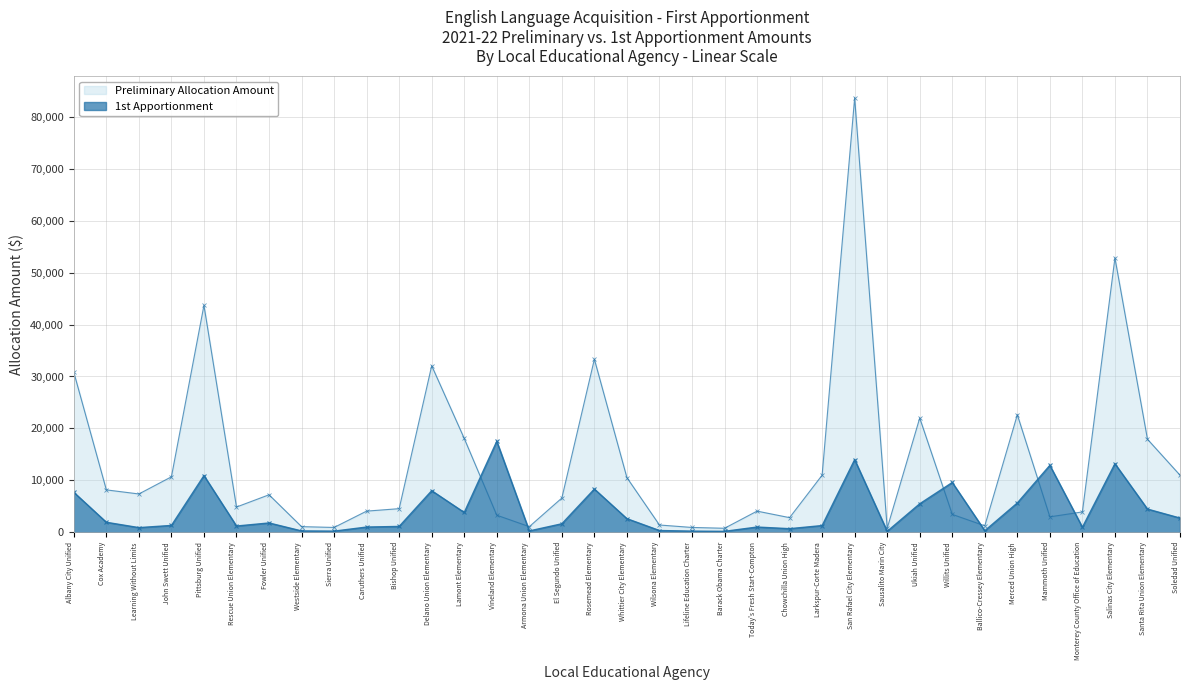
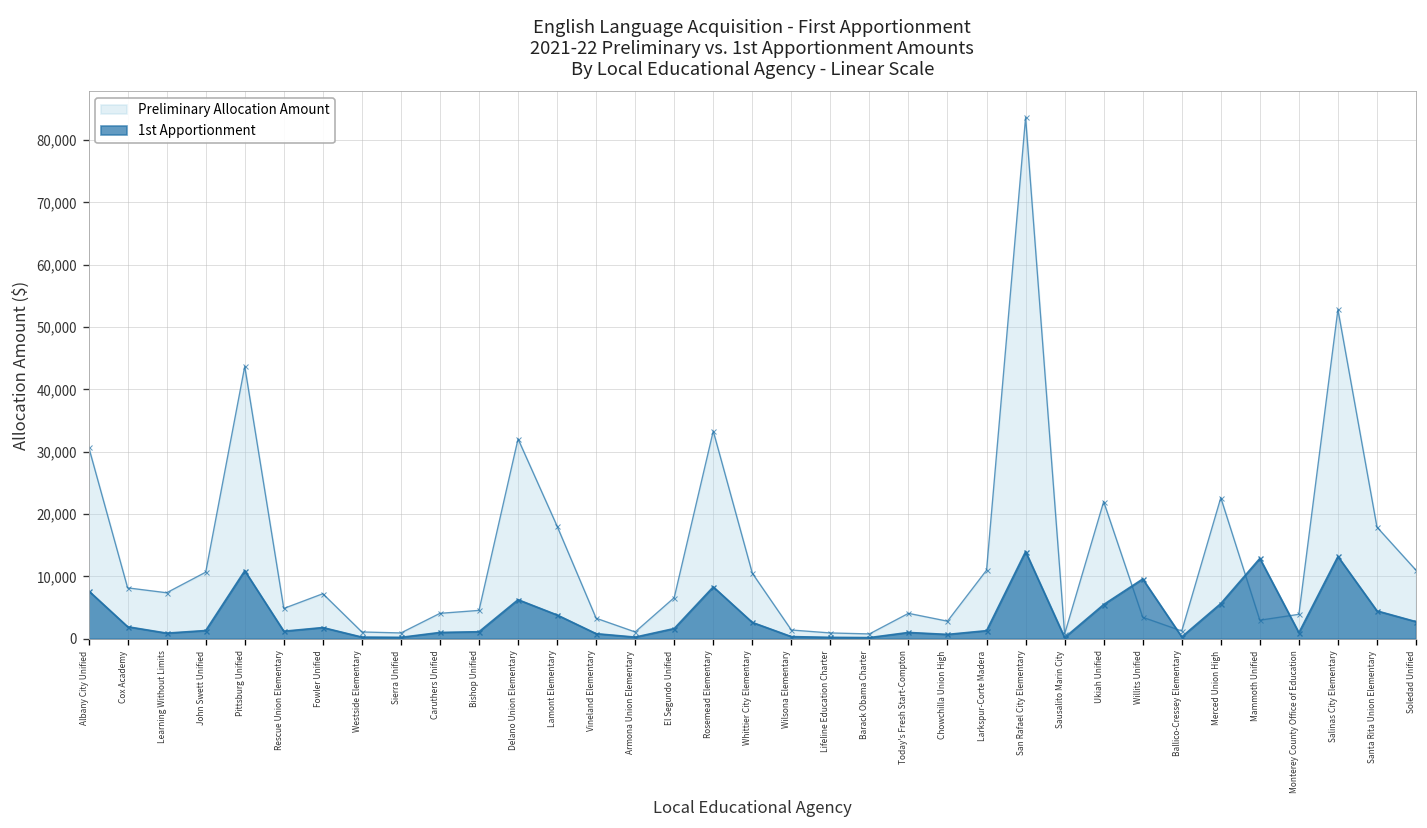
  {
    "Preliminary Allocation Amount": {
      "Albany City Unified": "31,000",
      "Cox Academy": "8,000",
      "Learning Without Limits": "7,000",
      "John Swett Unified": "11,000",
      "Pittsburg Unified": "44,000",
      "Rescue Union Elementary": "5,000",
      "Fowler Unified": "7,000",
      "Westside Elementary": "1,000",
      "Sierra Unified": "1,000",
      "Caruthers Unified": "4,000",
      "Bishop Unified": "5,000",
      "Delano Union Elementary": "32,000",
      "Lamont Elementary": "18,000",
      "Vineland Elementary": "3,000",
      "Armona Union Elementary": "1,000",
      "El Segundo Unified": "7,000",
      "Rosemead Elementary": "33,000",
      "Whittier City Elementary": "11,000",
      "Wilsona Elementary": "1,000",
      "Lifeline Education Charter": "1,000",
      "Barack Obama Charter": "1,000",
      "Today's Fresh Start-Compton": "4,000",
      "Chowchilla Union High": "3,000",
      "Larkspur-Corte Madera": "11,000",
      "San Rafael City Elementary": "84,000",
      "Sausalito Marin City": "1,000",
      "Ukiah Unified": "22,000",
      "Willits Unified": "3,000",
      "Ballico-Cressey Elementary": "1,000",
      "Merced Union High": "23,000",
      "Mammoth Unified": "3,000",
      "Monterey County Office of Education": "4,000",
      "Salinas City Elementary": "53,000",
      "Santa Rita Union Elementary": "18,000",
      "Soledad Unified": "11,000"
    },
    "1st Apportionment": {
      "Albany City Unified": "8,000",
      "Cox Academy": "2,000",
      "Learning Without Limits": "1,000",
      "John Swett Unified": "1,000",
      "Pittsburg Unified": "11,000",
      "Rescue Union Elementary": "1,000",
      "Fowler Unified": "2,000",
      "Westside Elementary": "0",
      "Sierra Unified": "0",
      "Caruthers Unified": "1,000",
      "Bishop Unified": "1,000",
-     "Delano Union Elementary": "8,000",
+     "Delano Union Elementary": "6,000",
      "Lamont Elementary": "4,000",
-     "Vineland Elementary": "18,000",
+     "Vineland Elementary": "1,000",
      "Armona Union Elementary": "0",
      "El Segundo Unified": "2,000",
      "Rosemead Elementary": "8,000",
      "Whittier City Elementary": "3,000",
      "Wilsona Elementary": "0",
      "Lifeline Education Charter": "0",
      "Barack Obama Charter": "0",
      "Today's Fresh Start-Compton": "1,000",
      "Chowchilla Union High": "1,000",
      "Larkspur-Corte Madera": "1,000",
      "San Rafael City Elementary": "14,000",
      "Sausalito Marin City": "0",
      "Ukiah Unified": "6,000",
      "Willits Unified": "10,000",
      "Ballico-Cressey Elementary": "0",
      "Merced Union High": "6,000",
      "Mammoth Unified": "13,000",
      "Monterey County Office of Education": "1,000",
      "Salinas City Elementary": "13,000",
      "Santa Rita Union Elementary": "4,000",
      "Soledad Unified": "3,000"
    }
  }
